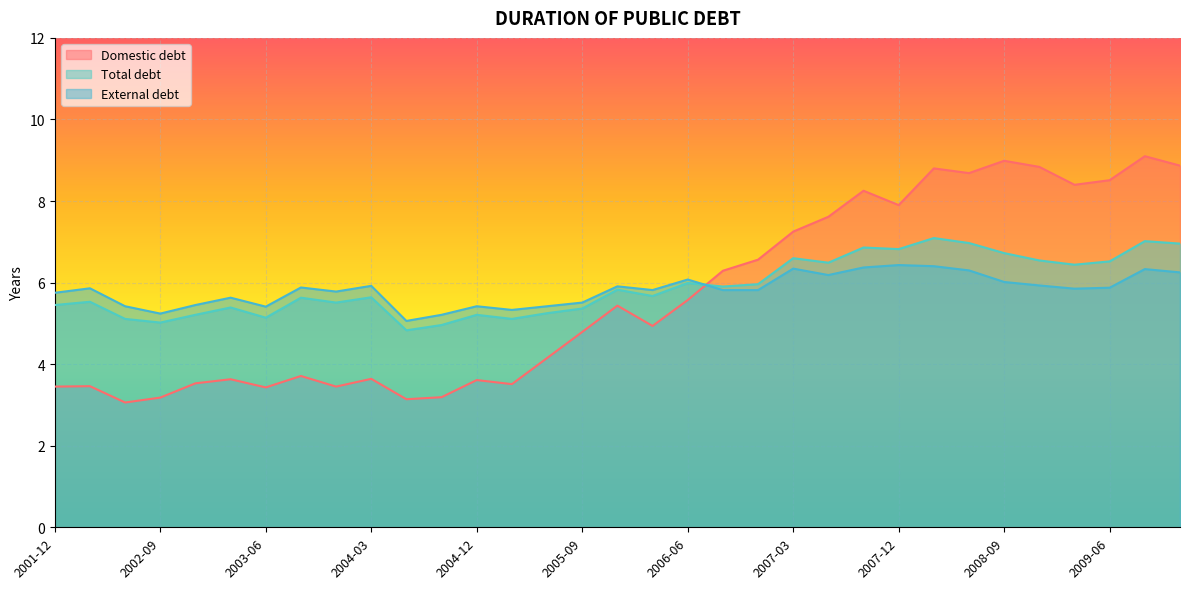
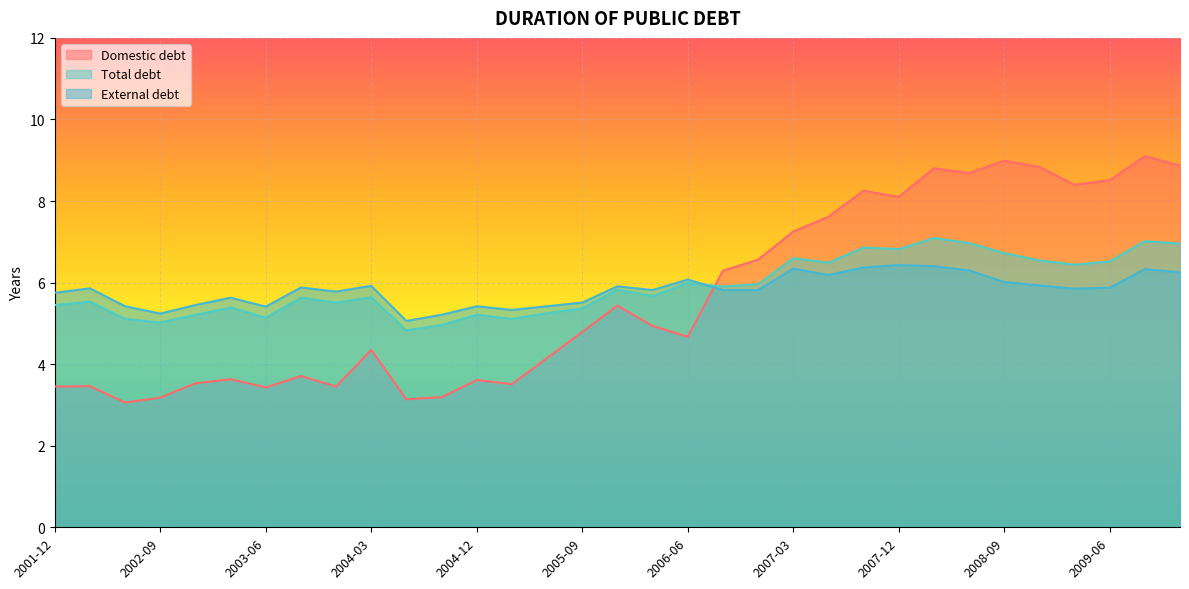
  {
    "Domestic debt": {
      "2001-12": 3.5,
      "2002-09": 3.2,
      "2003-06": 3.4,
-     "2004-03": 3.6,
+     "2004-03": 4.4,
      "2004-12": 3.6,
      "2005-09": 4.8,
-     "2006-06": 5.6,
+     "2006-06": 4.7,
      "2007-03": 7.3,
-     "2007-12": 7.9,
+     "2007-12": 8.1,
      "2008-09": 9.0,
      "2009-06": 8.5
    }
  }
